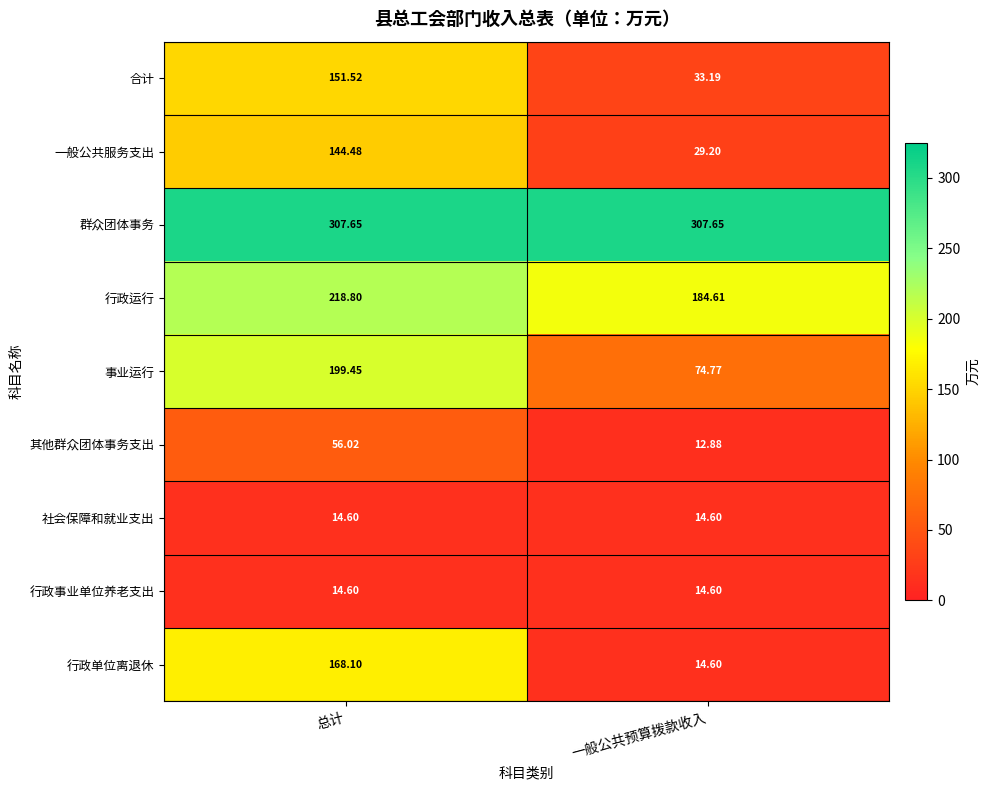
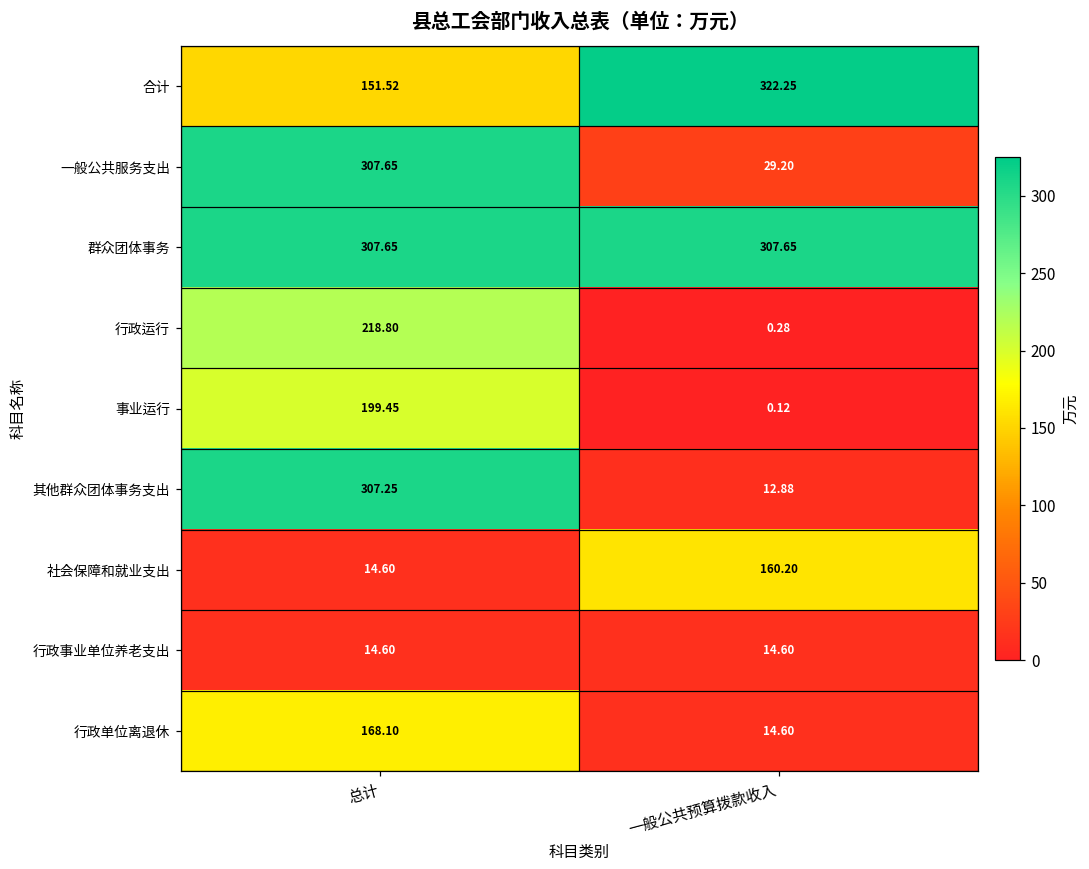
  {
    "合计": {
      "总计": 151.52,
-     "一般公共预算拨款收入": 33.19
+     "一般公共预算拨款收入": 322.25
    },
    "一般公共服务支出": {
-     "总计": 144.48,
+     "总计": 307.65,
      "一般公共预算拨款收入": 29.20
    },
    "群众团体事务": {
      "总计": 307.65,
      "一般公共预算拨款收入": 307.65
    },
    "行政运行": {
      "总计": 218.80,
-     "一般公共预算拨款收入": 184.61
+     "一般公共预算拨款收入": 0.28
    },
    "事业运行": {
      "总计": 199.45,
-     "一般公共预算拨款收入": 74.77
+     "一般公共预算拨款收入": 0.12
    },
    "其他群众团体事务支出": {
-     "总计": 56.02,
+     "总计": 307.25,
      "一般公共预算拨款收入": 12.88
    },
    "社会保障和就业支出": {
      "总计": 14.60,
-     "一般公共预算拨款收入": 14.60
+     "一般公共预算拨款收入": 160.20
    },
    "行政事业单位养老支出": {
      "总计": 14.60,
      "一般公共预算拨款收入": 14.60
    },
    "行政单位离退休": {
      "总计": 168.10,
      "一般公共预算拨款收入": 14.60
    }
  }
